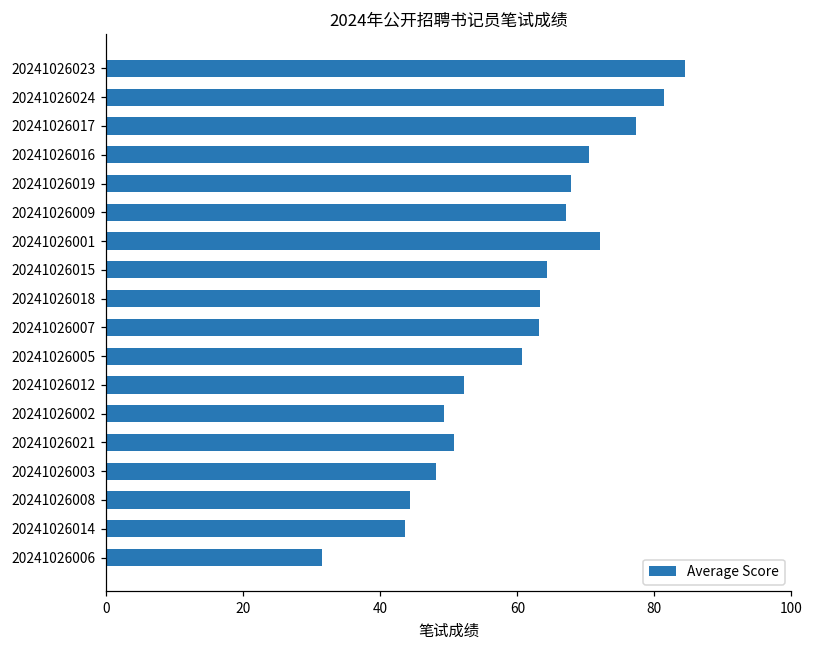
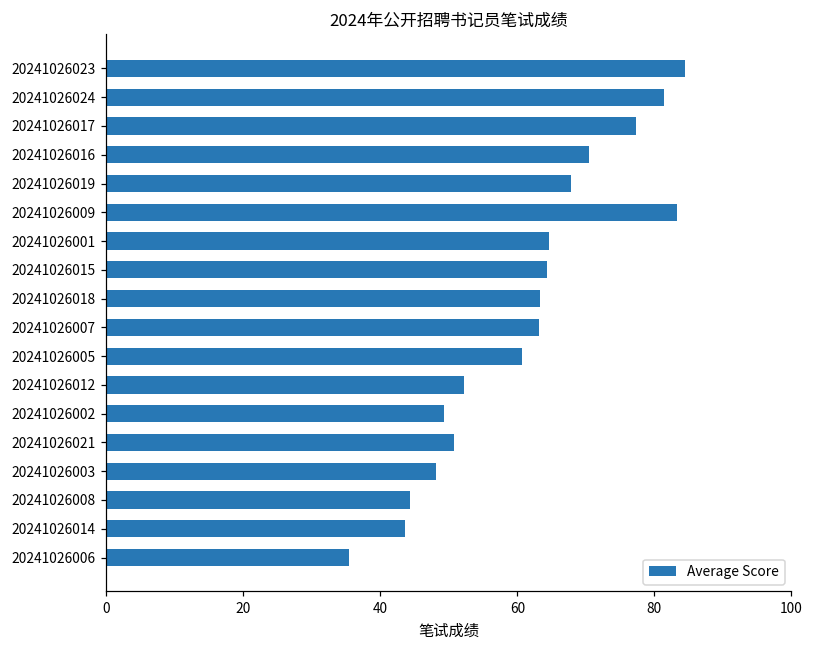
  {
    "20241026023": 84,
    "20241026024": 81,
    "20241026017": 77,
    "20241026016": 70,
    "20241026019": 68,
-   "20241026009": 67,
-   "20241026001": 72,
+   "20241026009": 83,
+   "20241026001": 65,
    "20241026015": 64,
    "20241026018": 63,
    "20241026007": 63,
    "20241026005": 61,
    "20241026012": 52,
    "20241026002": 49,
    "20241026021": 51,
    "20241026003": 48,
    "20241026008": 44,
    "20241026014": 44,
-   "20241026006": 31
+   "20241026006": 35
  }
